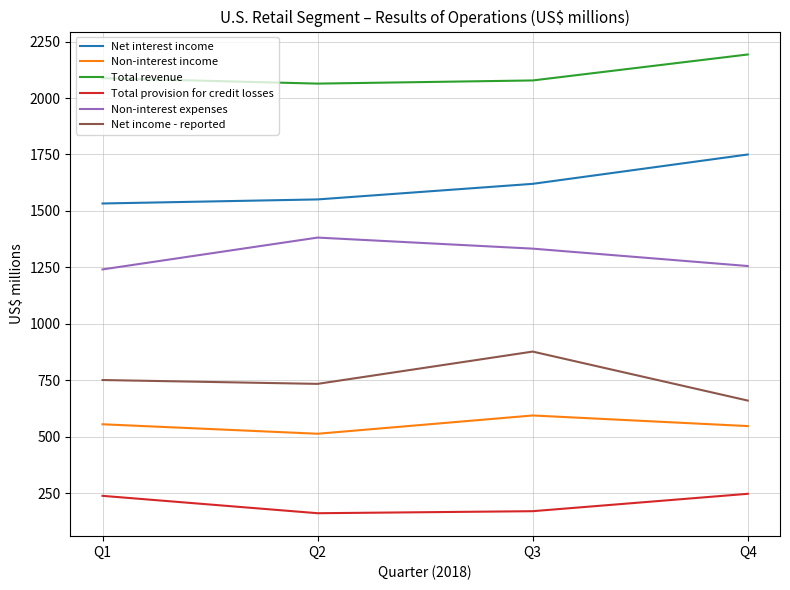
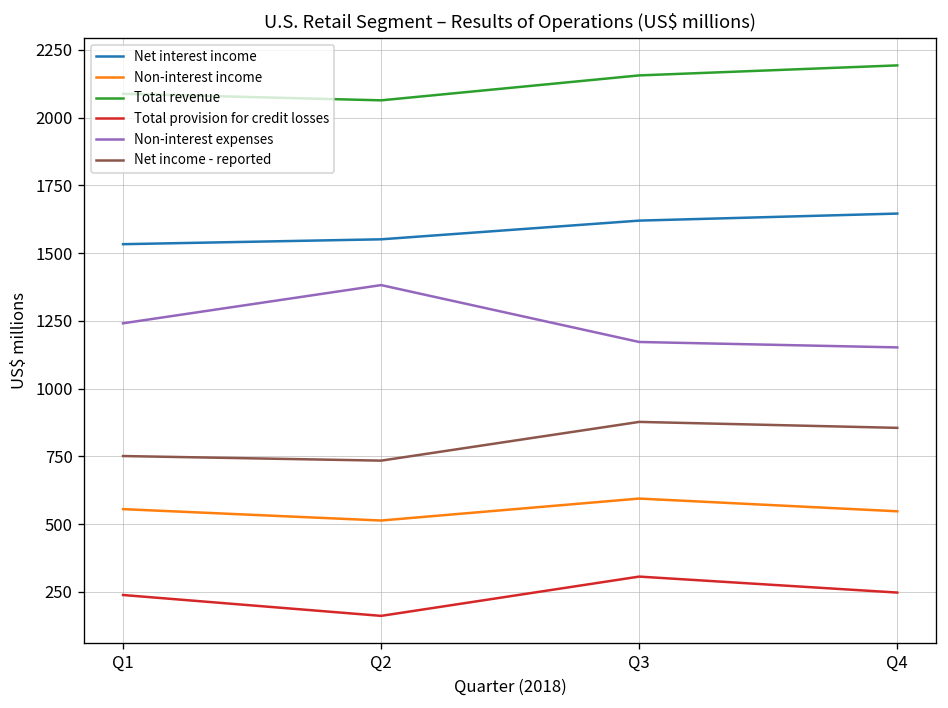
  {
    "Net interest income": {
      "Q1": 1530,
      "Q2": 1550,
      "Q3": 1620,
-     "Q4": 1750
+     "Q4": 1650
    },
    "Non-interest income": {
      "Q1": 560,
      "Q2": 510,
      "Q3": 590,
      "Q4": 550
    },
    "Total revenue": {
      "Q2": 2060,
-     "Q3": 2080,
+     "Q3": 2160,
      "Q4": 2190
    },
    "Total provision for credit losses": {
      "Q1": 240,
      "Q2": 160,
-     "Q3": 170,
+     "Q3": 310,
      "Q4": 250
    },
    "Non-interest expenses": {
      "Q1": 1240,
      "Q2": 1380,
-     "Q3": 1330,
-     "Q4": 1260
+     "Q3": 1170,
+     "Q4": 1150
    },
    "Net income - reported": {
      "Q1": 750,
      "Q2": 730,
      "Q3": 880,
-     "Q4": 660
+     "Q4": 860
    }
  }
